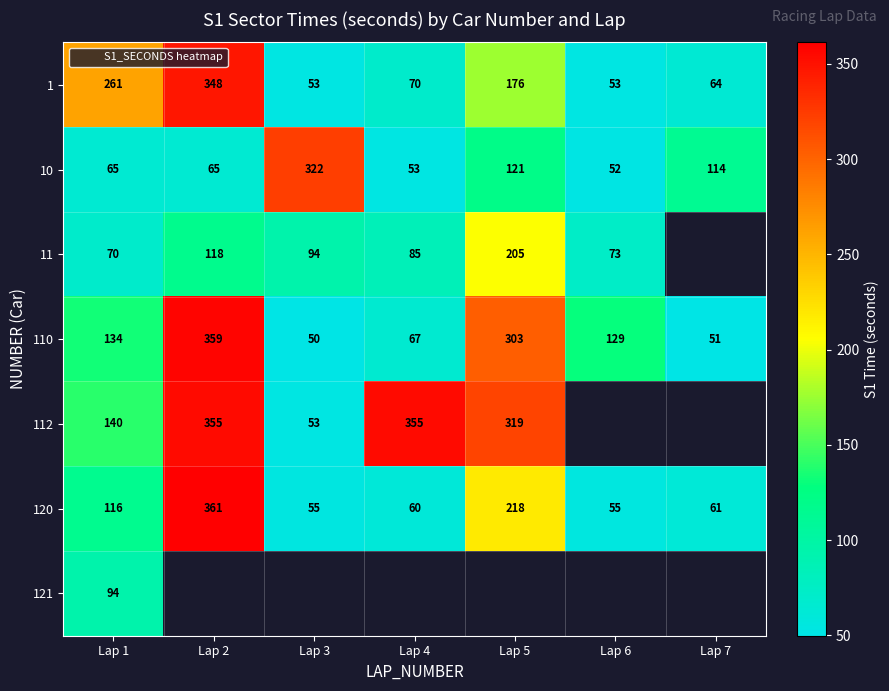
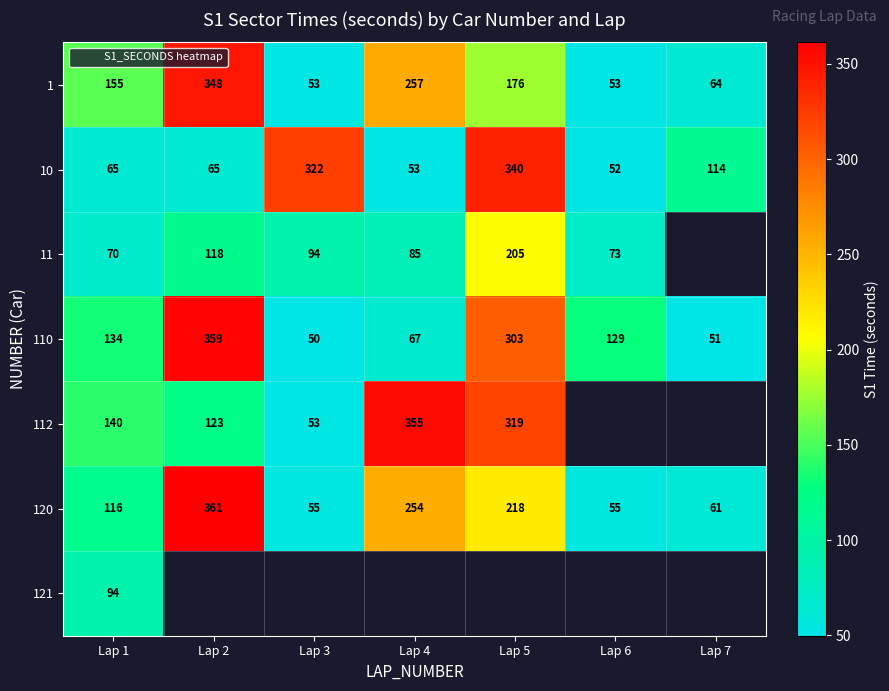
  {
    "1": {
-     "Lap 1": 261,
+     "Lap 1": 155,
      "Lap 2": 348,
      "Lap 3": 53,
-     "Lap 4": 70,
+     "Lap 4": 257,
      "Lap 5": 176,
      "Lap 6": 53,
      "Lap 7": 64
    },
    "10": {
      "Lap 1": 65,
      "Lap 2": 65,
      "Lap 3": 322,
      "Lap 4": 53,
-     "Lap 5": 121,
+     "Lap 5": 340,
      "Lap 6": 52,
      "Lap 7": 114
    },
    "11": {
      "Lap 1": 70,
      "Lap 2": 118,
      "Lap 3": 94,
      "Lap 4": 85,
      "Lap 5": 205,
      "Lap 6": 73
    },
    "110": {
      "Lap 1": 134,
      "Lap 2": 359,
      "Lap 3": 50,
      "Lap 4": 67,
      "Lap 5": 303,
      "Lap 6": 129,
      "Lap 7": 51
    },
    "112": {
      "Lap 1": 140,
-     "Lap 2": 355,
+     "Lap 2": 123,
      "Lap 3": 53,
      "Lap 4": 355,
      "Lap 5": 319
    },
    "120": {
      "Lap 1": 116,
      "Lap 2": 361,
      "Lap 3": 55,
-     "Lap 4": 60,
+     "Lap 4": 254,
      "Lap 5": 218,
      "Lap 6": 55,
      "Lap 7": 61
    },
    "121": {
      "Lap 1": 94
    }
  }
